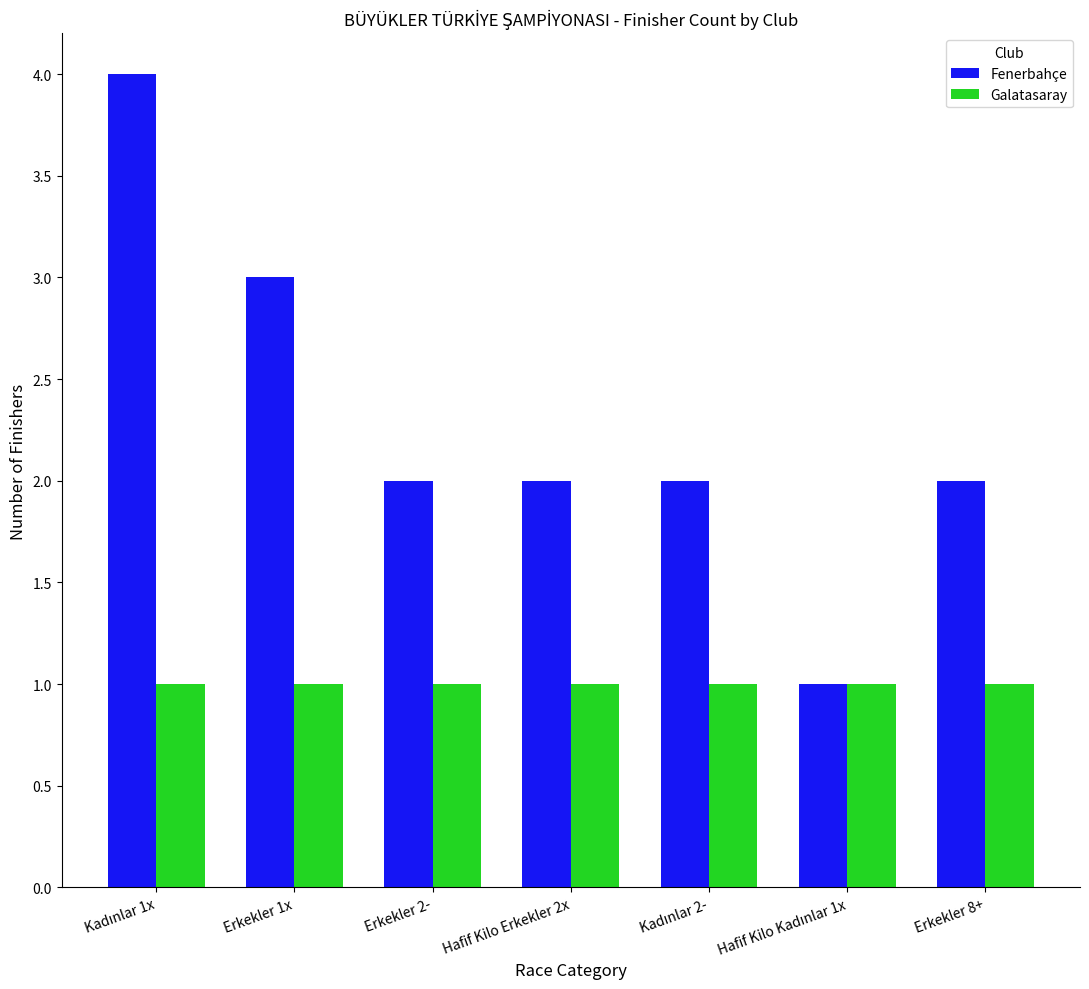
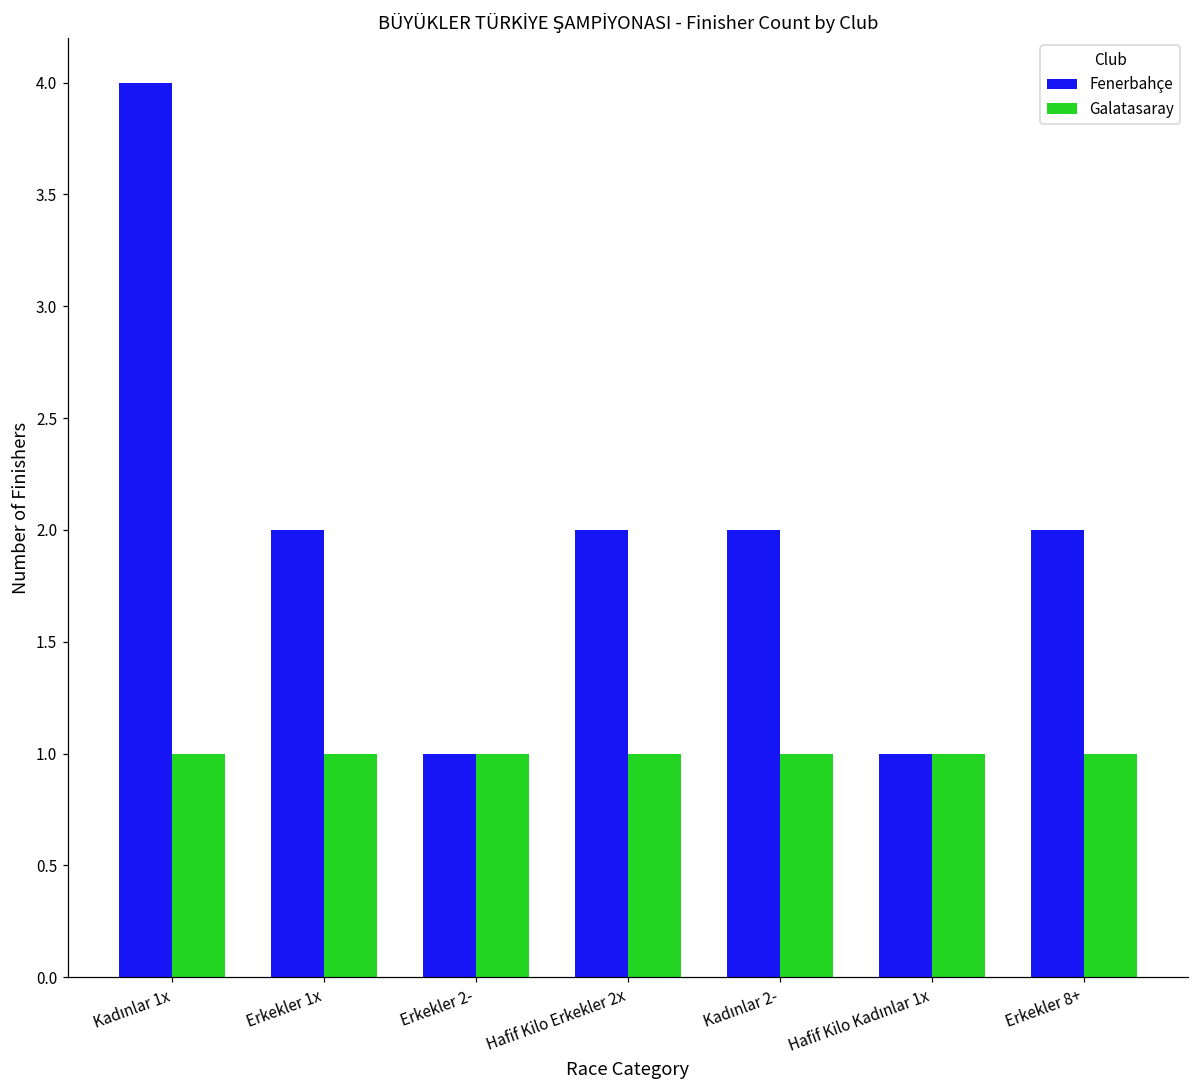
  {
    "Fenerbahçe": {
      "Kadınlar 1x": 4,
-     "Erkekler 1x": 3,
-     "Erkekler 2-": 2,
+     "Erkekler 1x": 2,
+     "Erkekler 2-": 1,
      "Hafif Kilo Erkekler 2x": 2,
      "Kadınlar 2-": 2,
      "Hafif Kilo Kadınlar 1x": 1,
      "Erkekler 8+": 2
    },
    "Galatasaray": {
      "Kadınlar 1x": 1,
      "Erkekler 1x": 1,
      "Erkekler 2-": 1,
      "Hafif Kilo Erkekler 2x": 1,
      "Kadınlar 2-": 1,
      "Hafif Kilo Kadınlar 1x": 1,
      "Erkekler 8+": 1
    }
  }
